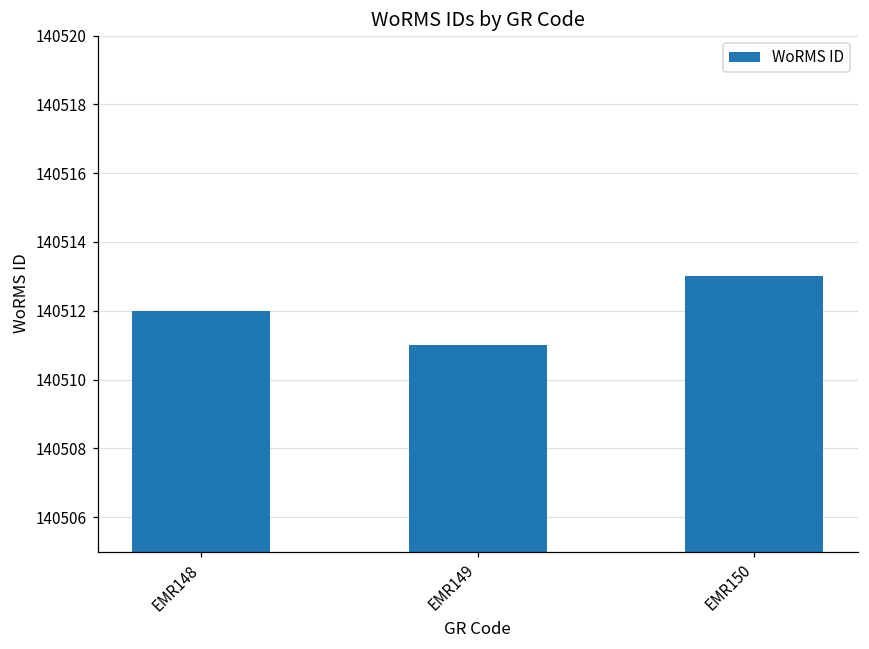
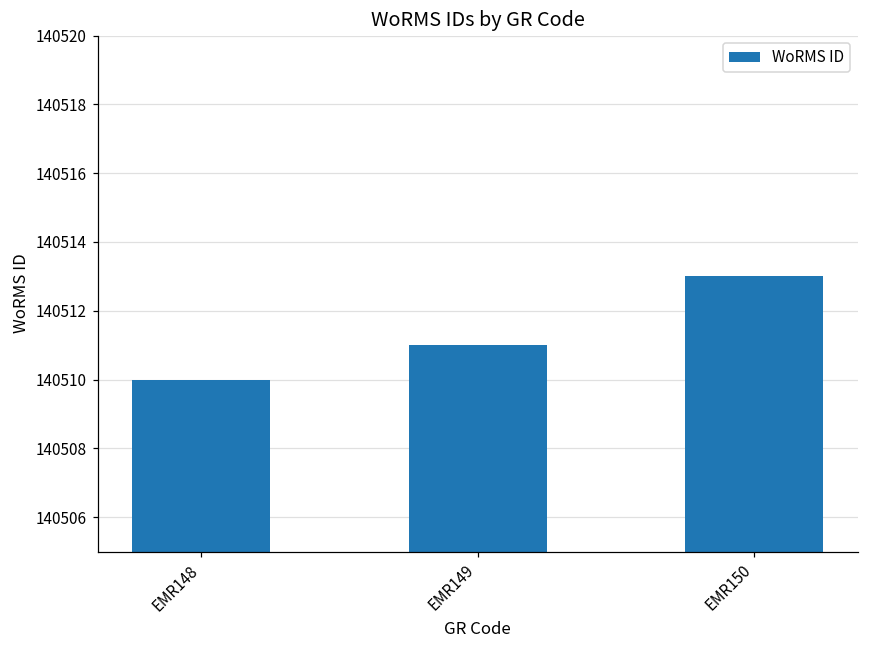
  {
-   "EMR148": 140512,
+   "EMR148": 140510,
    "EMR149": 140511,
    "EMR150": 140513
  }
